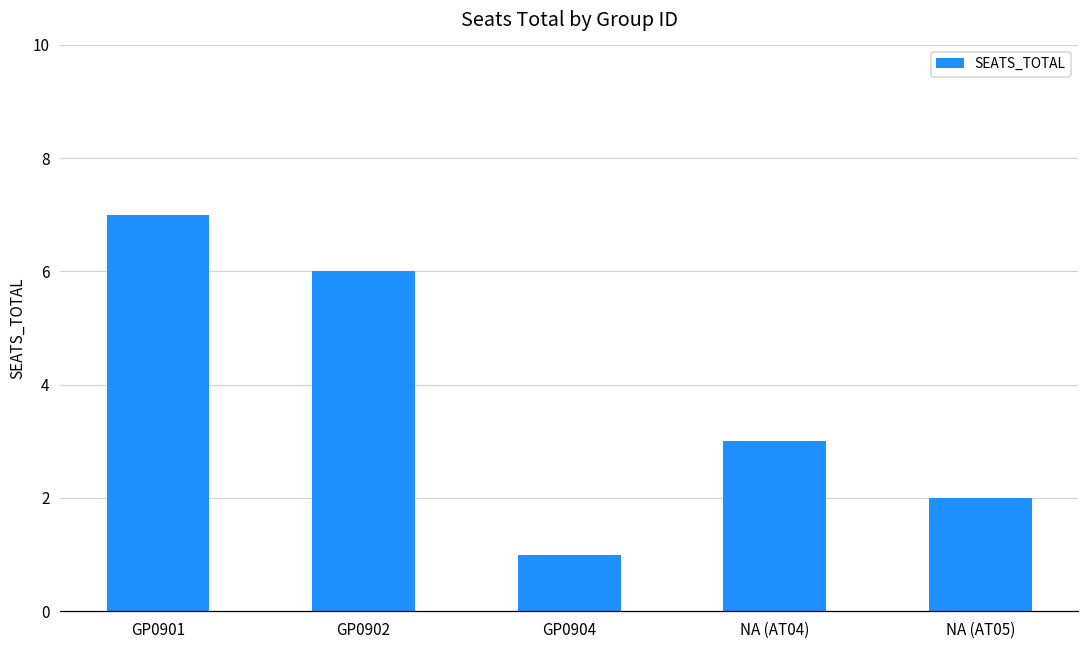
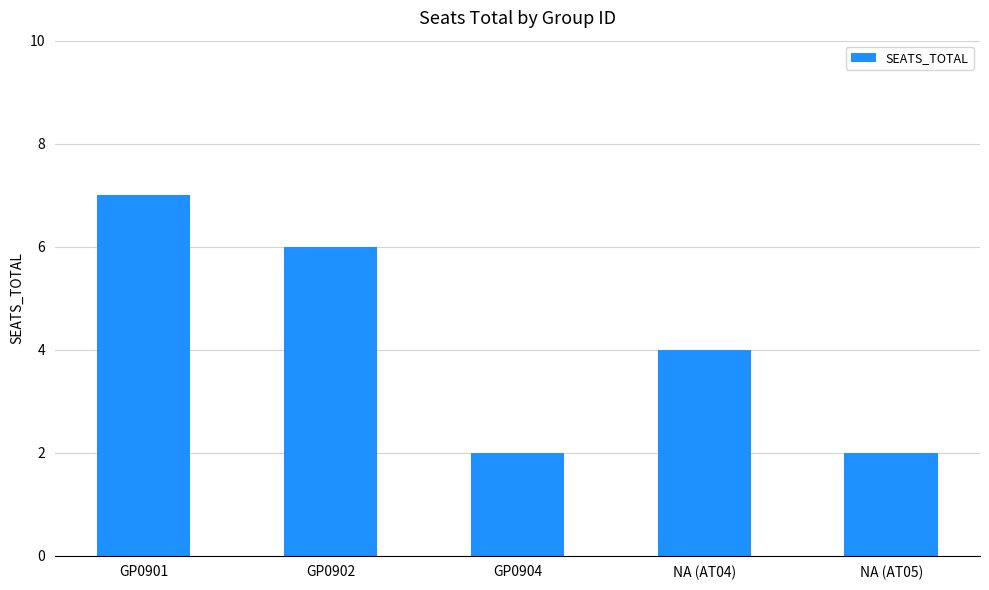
  {
    "GP0901": 7,
    "GP0902": 6,
-   "GP0904": 1,
-   "NA (AT04)": 3,
+   "GP0904": 2,
+   "NA (AT04)": 4,
    "NA (AT05)": 2
  }
